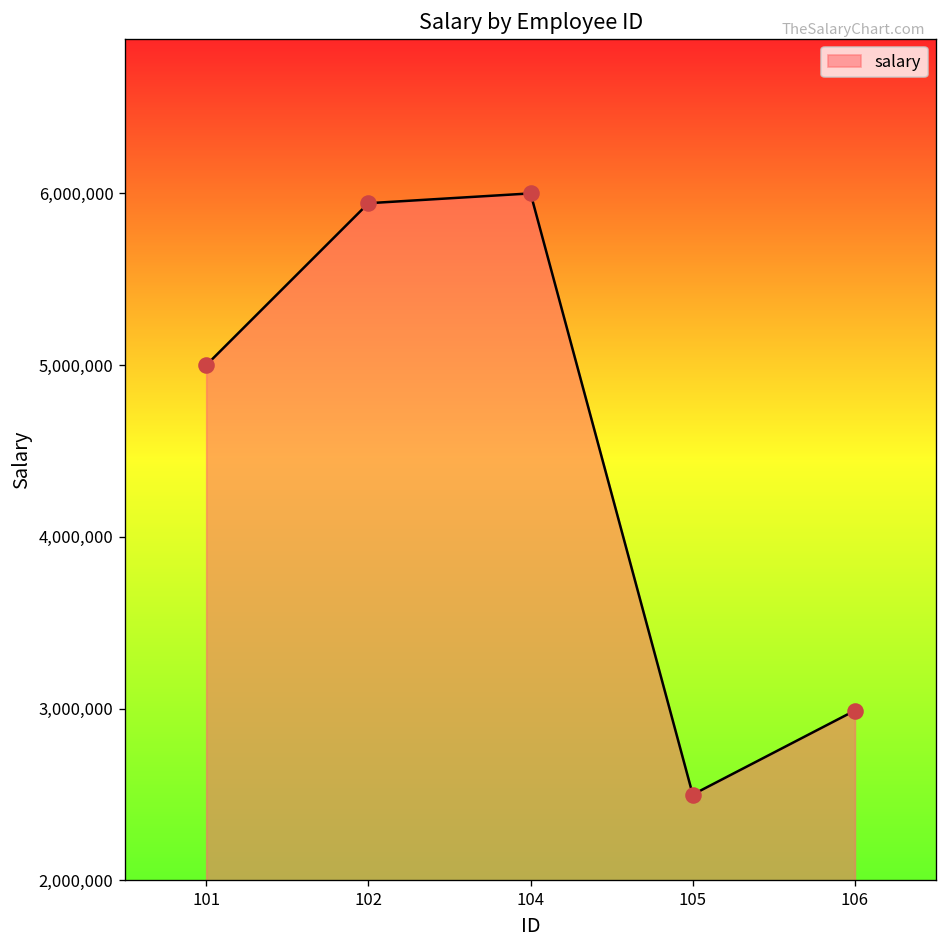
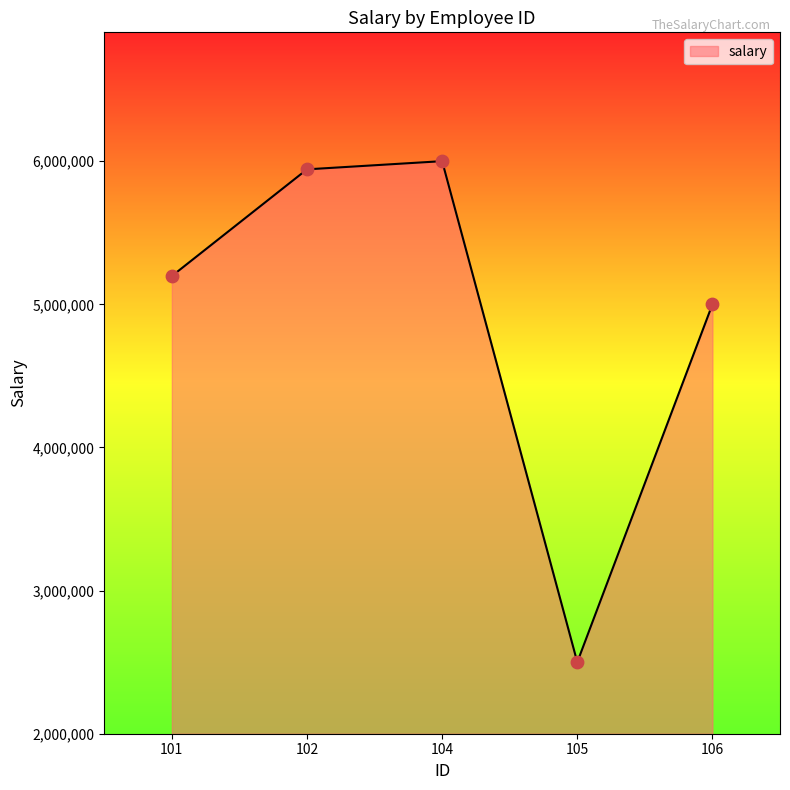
  {
-   "101": "5,000,000",
+   "101": "5,200,000",
    "102": "5,940,000",
    "104": "6,000,000",
    "105": "2,500,000",
-   "106": "2,990,000"
+   "106": "5,000,000"
  }
